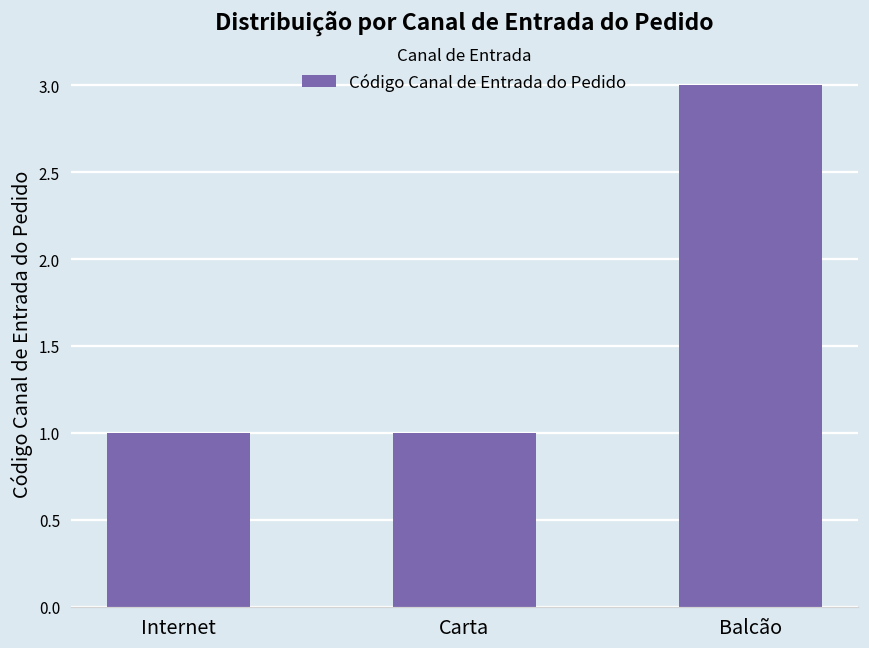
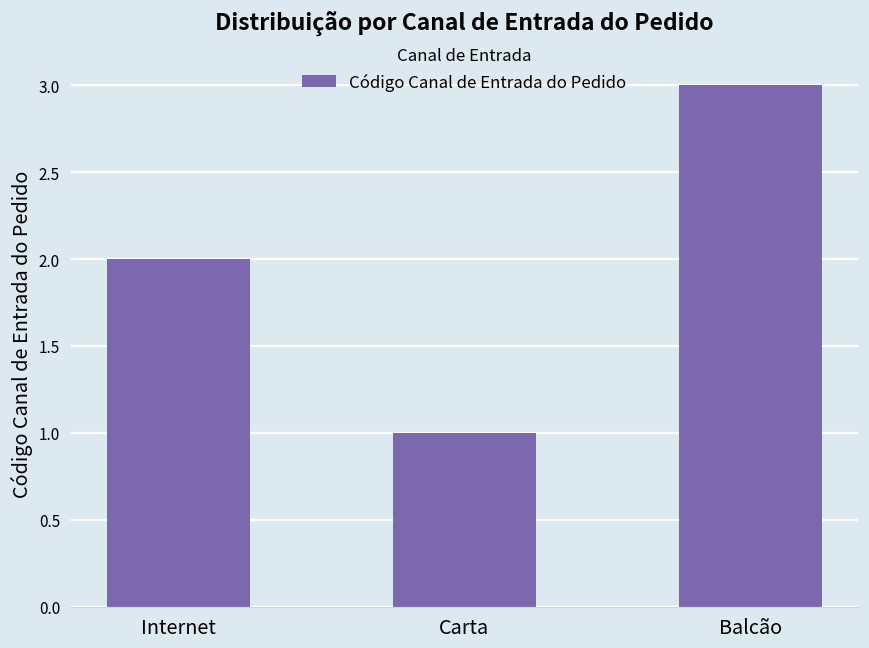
  {
-   "Internet": 1,
+   "Internet": 2,
    "Carta": 1,
    "Balcão": 3
  }
